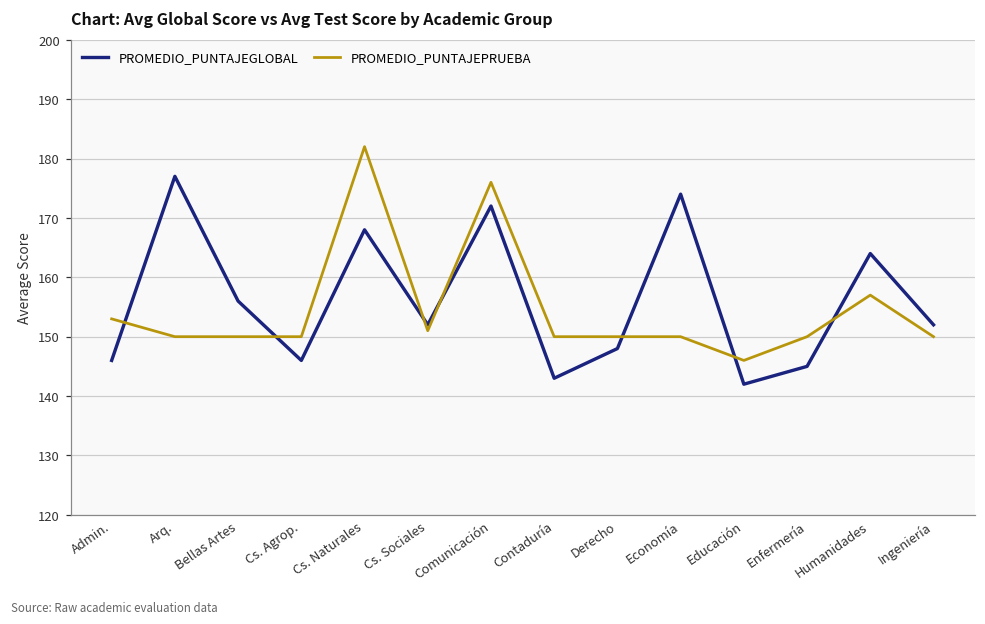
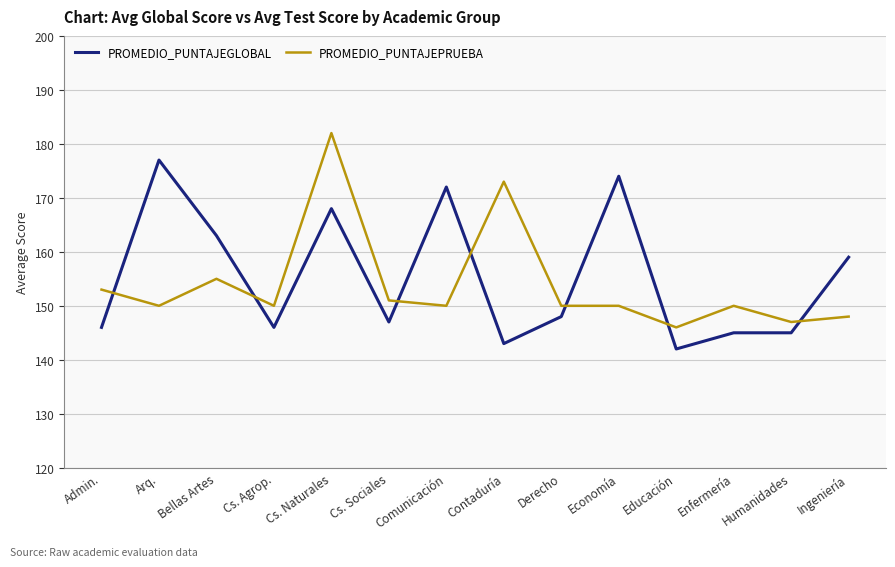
  {
    "PROMEDIO_PUNTAJEGLOBAL": {
      "Admin.": 146,
      "Arq.": 177,
-     "Bellas Artes": 156,
+     "Bellas Artes": 163,
      "Cs. Agrop.": 146,
      "Cs. Naturales": 168,
-     "Cs. Sociales": 152,
+     "Cs. Sociales": 147,
      "Comunicación": 172,
      "Contaduría": 143,
      "Derecho": 148,
      "Economía": 174,
      "Educación": 142,
      "Enfermería": 145,
-     "Humanidades": 164,
-     "Ingeniería": 152
+     "Humanidades": 145,
+     "Ingeniería": 159
    },
    "PROMEDIO_PUNTAJEPRUEBA": {
      "Admin.": 153,
      "Arq.": 150,
-     "Bellas Artes": 150,
+     "Bellas Artes": 155,
      "Cs. Agrop.": 150,
      "Cs. Naturales": 182,
      "Cs. Sociales": 151,
-     "Comunicación": 176,
-     "Contaduría": 150,
+     "Comunicación": 150,
+     "Contaduría": 173,
      "Derecho": 150,
      "Economía": 150,
      "Educación": 146,
      "Enfermería": 150,
-     "Humanidades": 157,
-     "Ingeniería": 150
+     "Humanidades": 147,
+     "Ingeniería": 148
    }
  }
